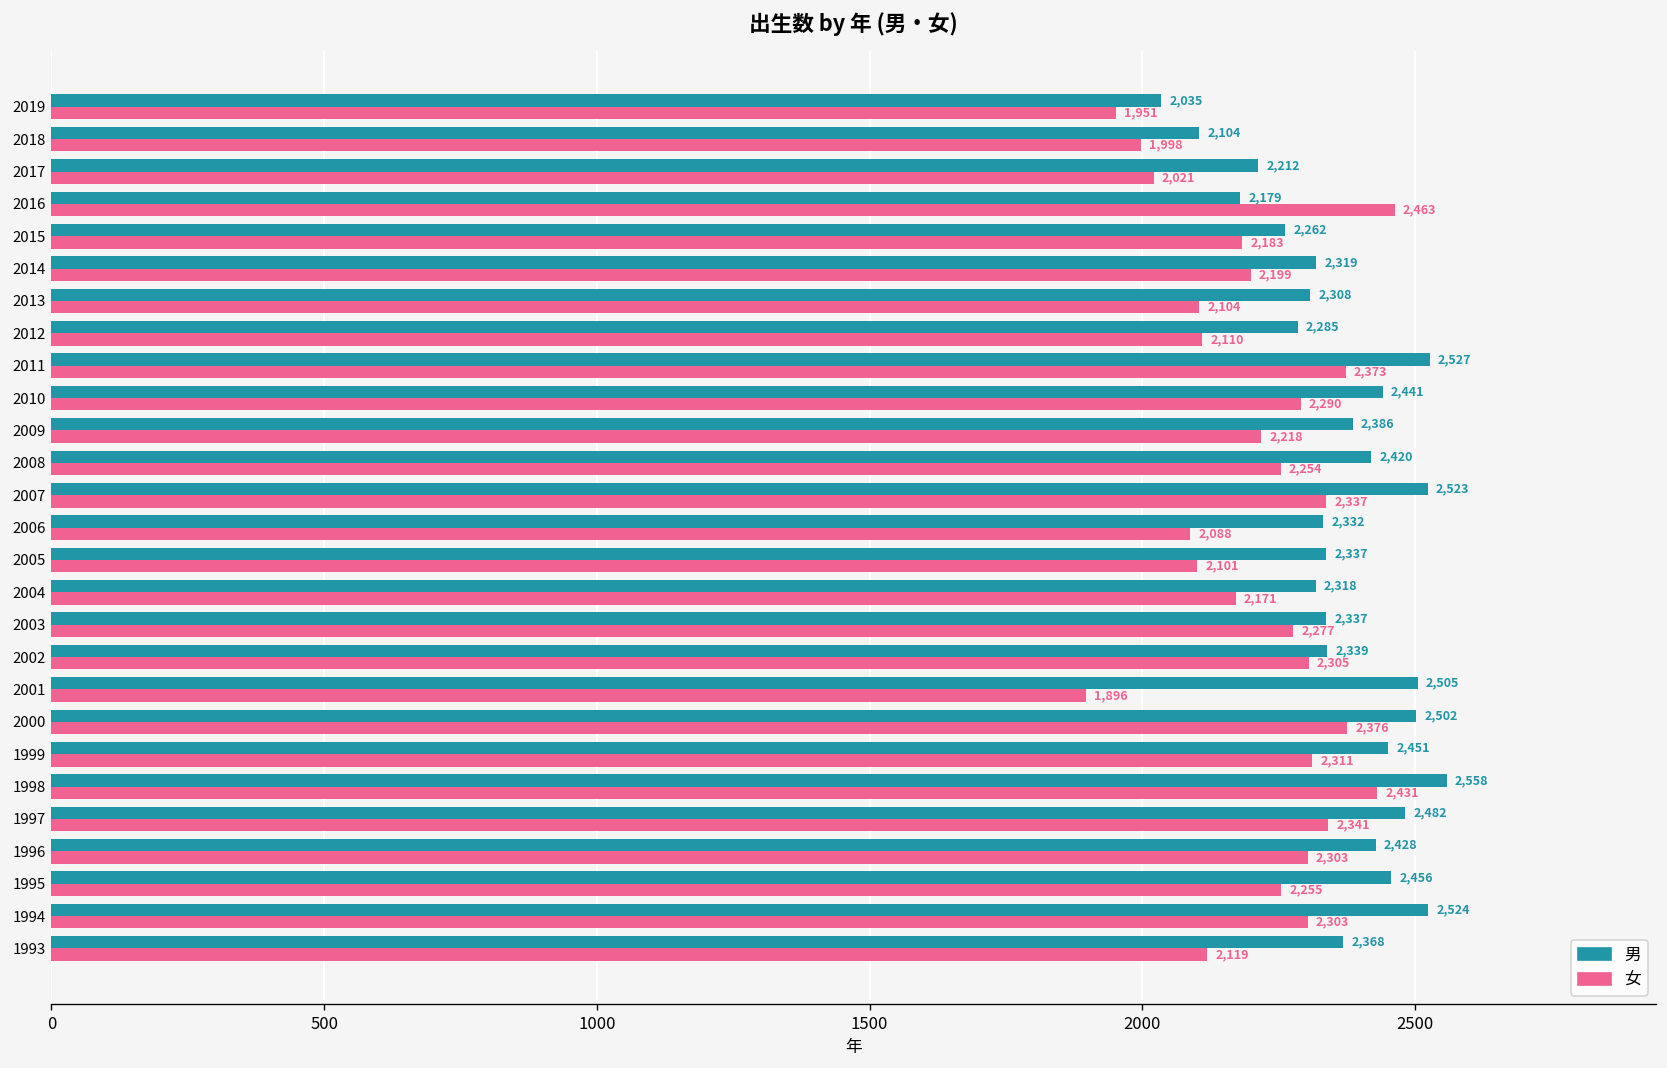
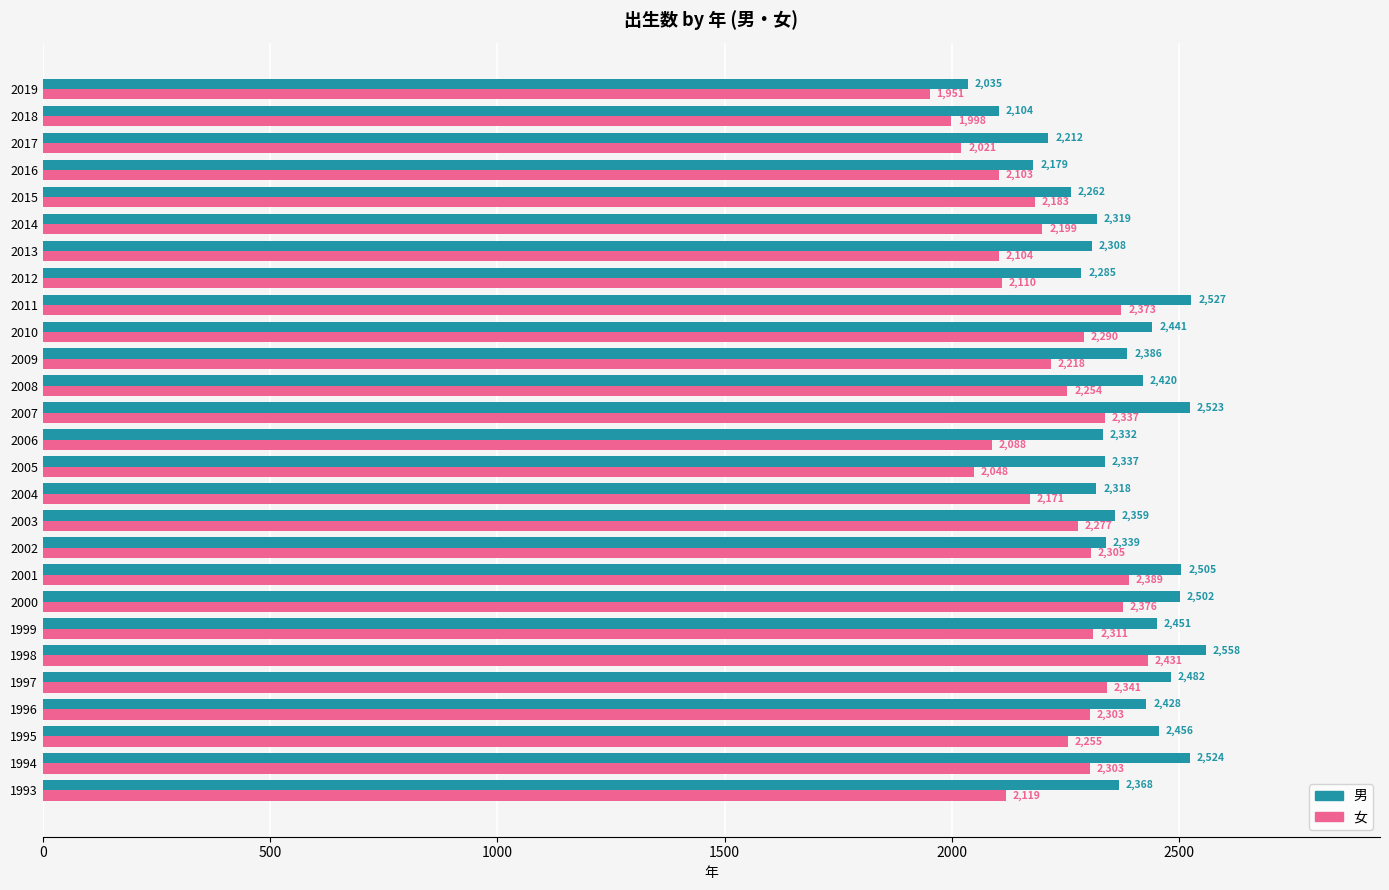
  {
    "男": {
      "2019": "2,035",
      "2018": "2,104",
      "2017": "2,212",
      "2016": "2,179",
      "2015": "2,262",
      "2014": "2,319",
      "2013": "2,308",
      "2012": "2,285",
      "2011": "2,527",
      "2010": "2,441",
      "2009": "2,386",
      "2008": "2,420",
      "2007": "2,523",
      "2006": "2,332",
      "2005": "2,337",
      "2004": "2,318",
-     "2003": "2,337",
+     "2003": "2,359",
      "2002": "2,339",
      "2001": "2,505",
      "2000": "2,502",
      "1999": "2,451",
      "1998": "2,558",
      "1997": "2,482",
      "1996": "2,428",
      "1995": "2,456",
      "1994": "2,524",
      "1993": "2,368"
    },
    "女": {
      "2019": "1,951",
      "2018": "1,998",
      "2017": "2,021",
-     "2016": "2,463",
+     "2016": "2,103",
      "2015": "2,183",
      "2014": "2,199",
      "2013": "2,104",
      "2012": "2,110",
      "2011": "2,373",
      "2010": "2,290",
      "2009": "2,218",
      "2008": "2,254",
      "2007": "2,337",
      "2006": "2,088",
-     "2005": "2,101",
+     "2005": "2,048",
      "2004": "2,171",
      "2003": "2,277",
      "2002": "2,305",
-     "2001": "1,896",
+     "2001": "2,389",
      "2000": "2,376",
      "1999": "2,311",
      "1998": "2,431",
      "1997": "2,341",
      "1996": "2,303",
      "1995": "2,255",
      "1994": "2,303",
      "1993": "2,119"
    }
  }
